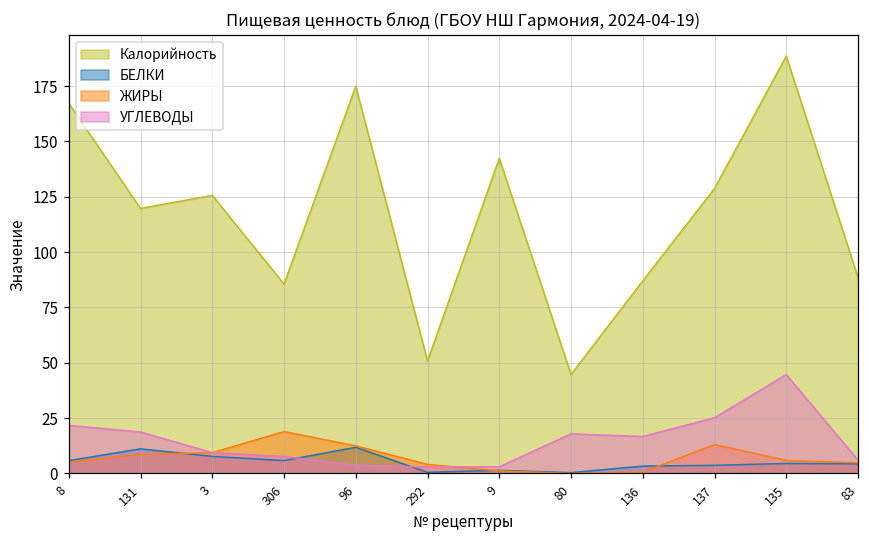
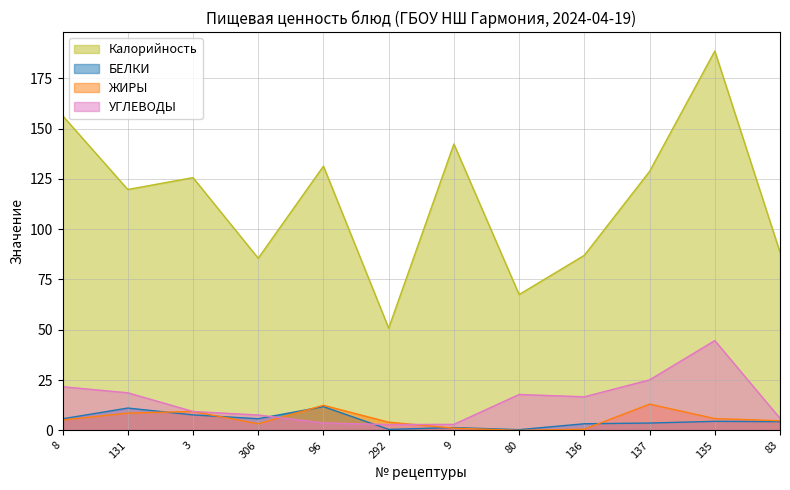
  {
    "Калорийность": {
-     "8": 167,
+     "8": 156,
      "131": 120,
      "3": 126,
      "306": 86,
-     "96": 175,
+     "96": 131,
      "292": 51,
      "9": 142,
-     "80": 45,
+     "80": 68,
      "136": 87,
      "137": 129,
      "135": 189,
      "83": 89
    },
    "БЕЛКИ": {
      "131": 11,
      "3": 8,
      "306": 6,
      "292": 1,
      "136": 3,
      "137": 4,
      "135": 5
    },
    "ЖИРЫ": {
      "131": 9,
-     "306": 19,
+     "306": 3,
      "136": 1,
      "137": 13,
      "135": 6
    },
    "УГЛЕВОДЫ": {
      "8": 22,
      "131": 19,
      "306": 8,
      "96": 4,
      "9": 3,
      "80": 18,
      "136": 17,
      "137": 25,
      "135": 45
    }
  }
